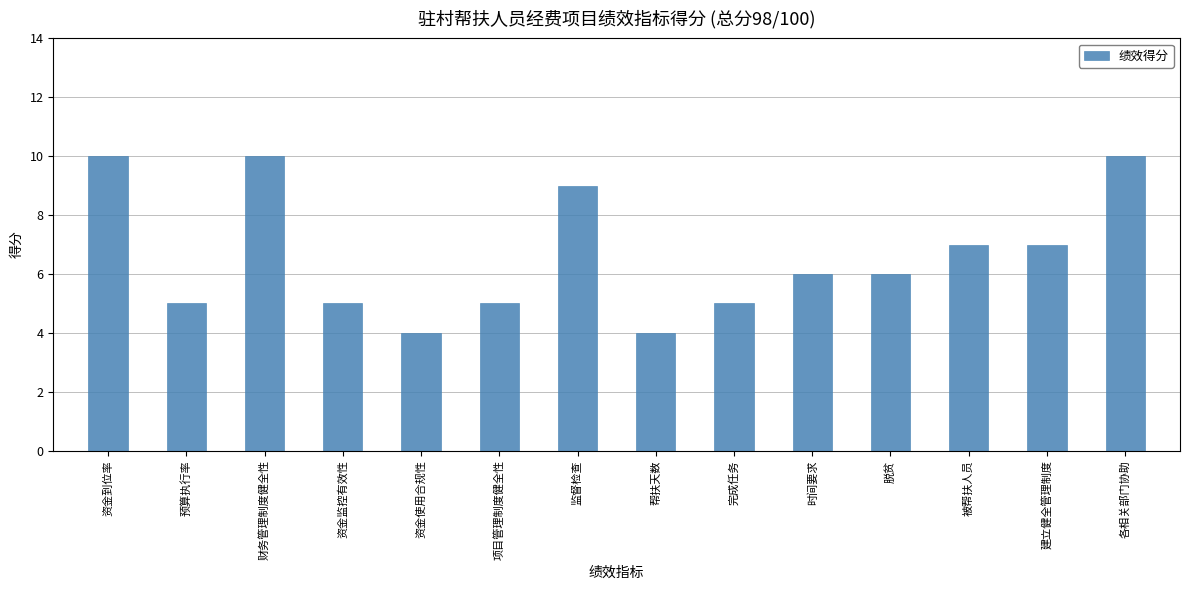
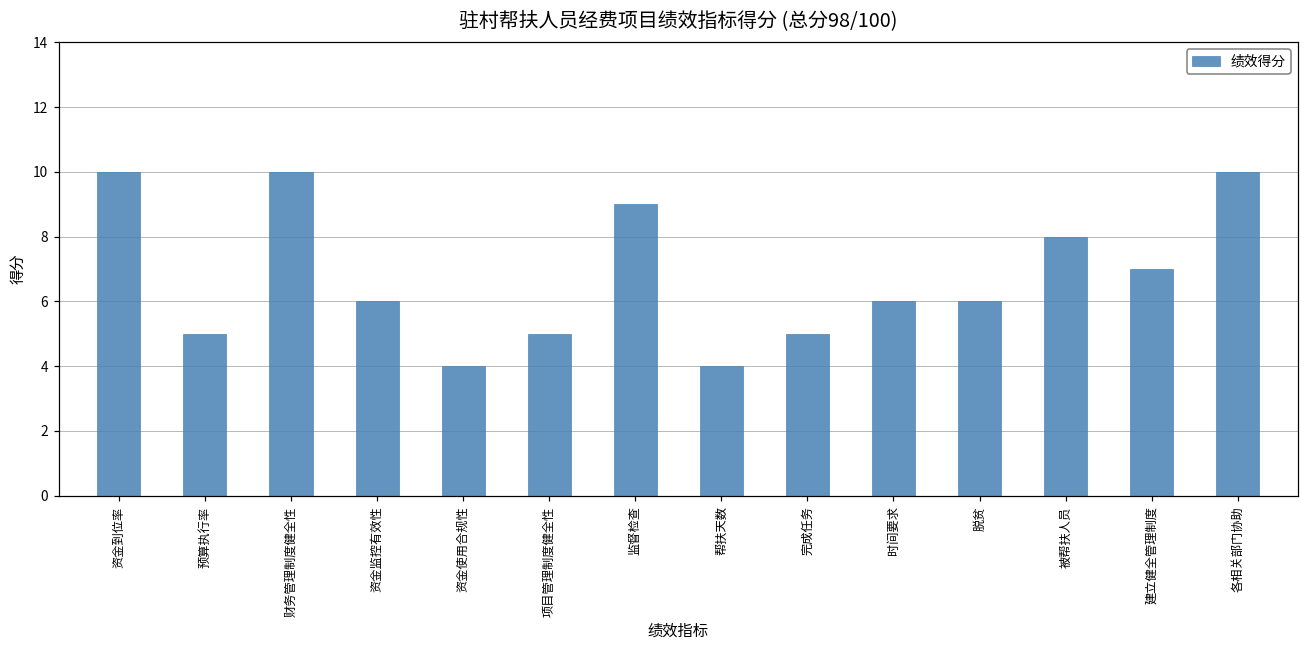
  {
    "资金到位率": 10,
    "预算执行率": 5,
    "财务管理制度健全性": 10,
-   "资金监控有效性": 5,
+   "资金监控有效性": 6,
    "资金使用合规性": 4,
    "项目管理制度健全性": 5,
    "监督检查": 9,
    "帮扶天数": 4,
    "完成任务": 5,
    "时间要求": 6,
    "脱贫": 6,
-   "被帮扶人员": 7,
+   "被帮扶人员": 8,
    "建立健全管理制度": 7,
    "各相关部门协助": 10
  }
